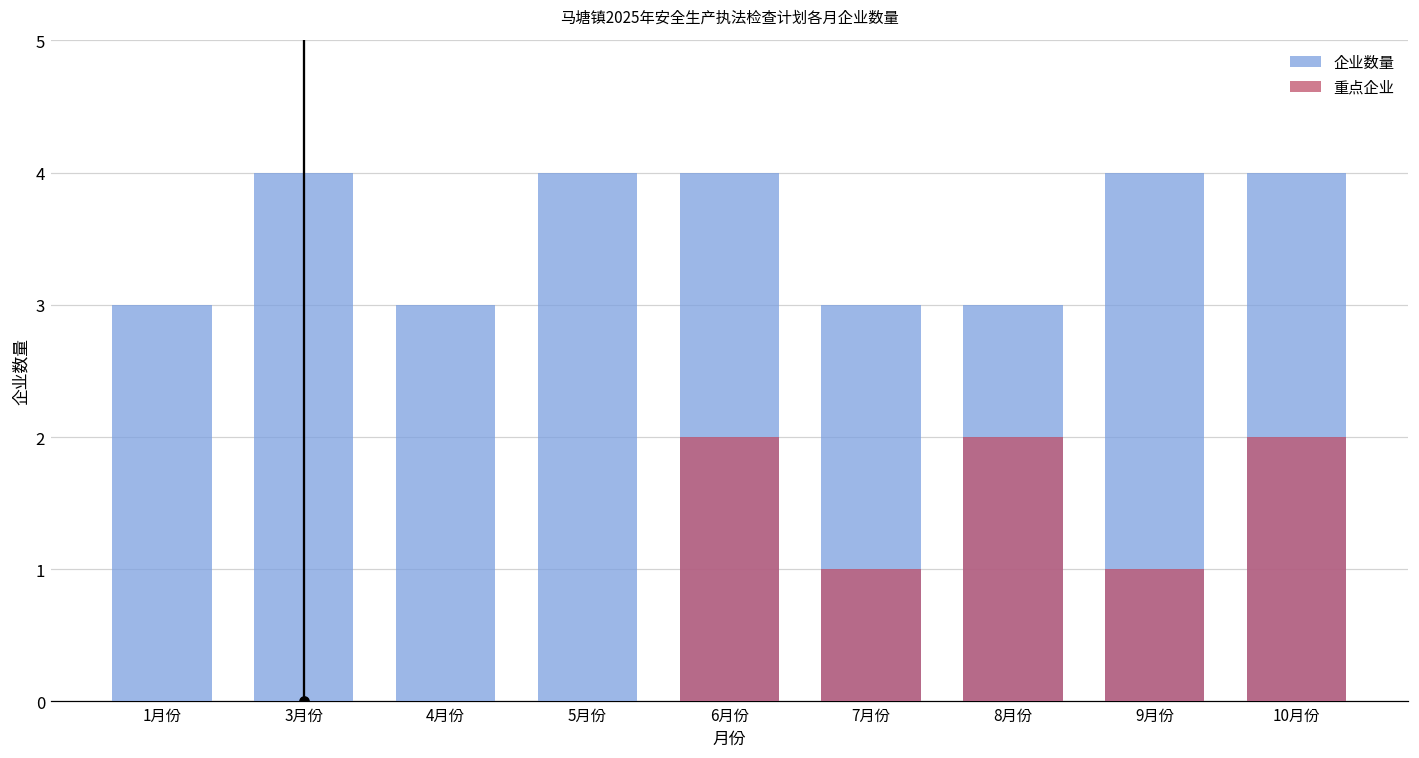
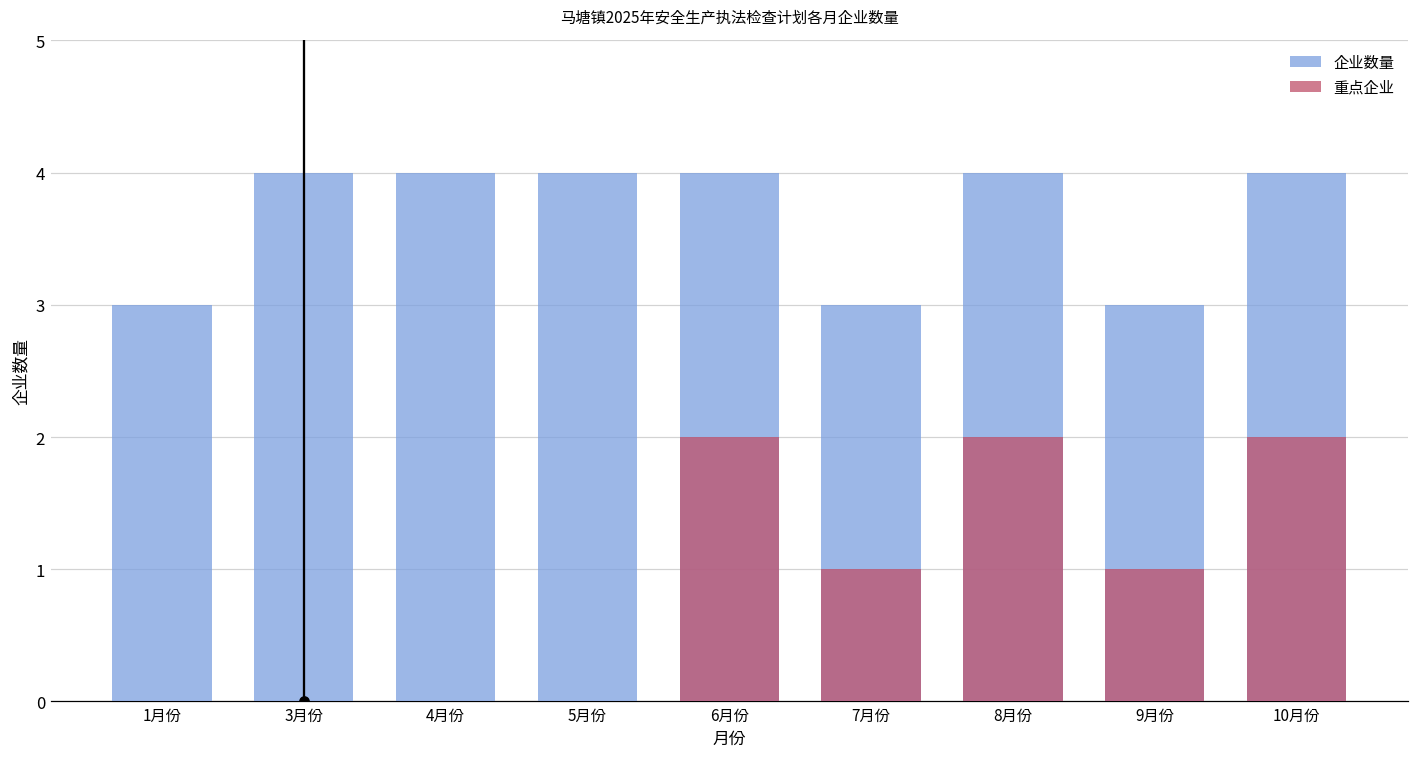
  {
    "企业数量": {
      "1月份": 3,
      "3月份": 4,
-     "4月份": 3,
+     "4月份": 4,
      "5月份": 4,
      "6月份": 4,
      "7月份": 3,
-     "8月份": 3,
-     "9月份": 4,
+     "8月份": 4,
+     "9月份": 3,
      "10月份": 4
    },
    "重点企业": {
      "1月份": 0,
      "3月份": 0,
      "4月份": 0,
      "5月份": 0
    }
  }
